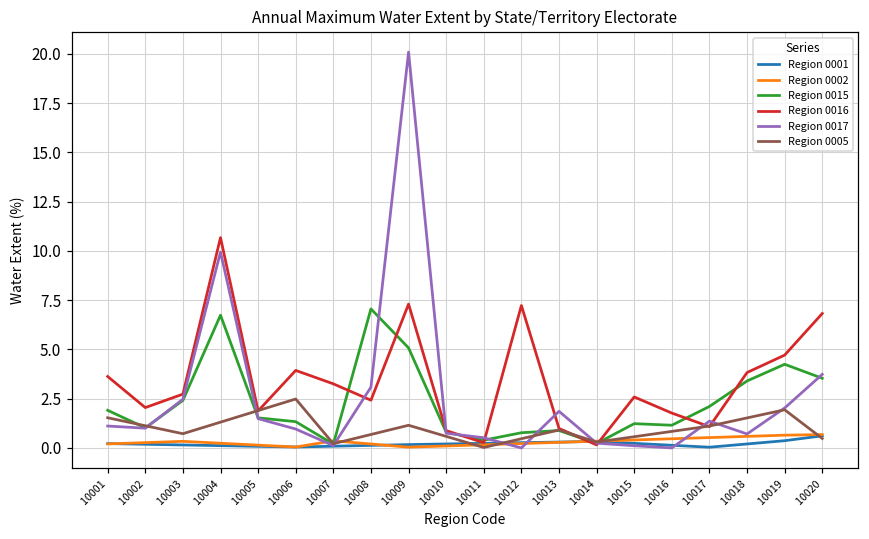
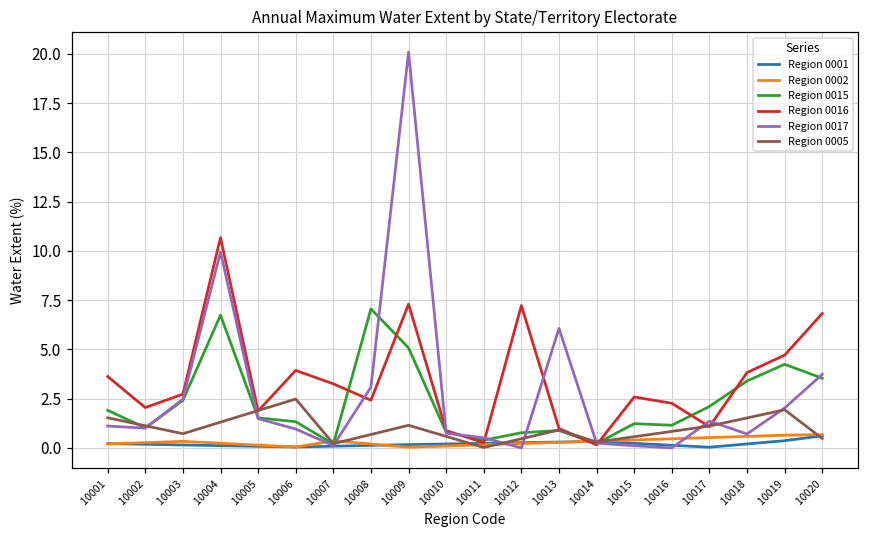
  {
    "Region 0001": {
      "10017": 0.0,
      "10019": 0.4
    },
    "Region 0002": {
      "10003": 0.3,
      "10007": 0.4,
      "10019": 0.6
    },
    "Region 0015": {
      "10001": 1.9,
      "10004": 6.7,
      "10006": 1.3,
      "10008": 7.1,
      "10009": 5.1,
      "10012": 0.8,
      "10015": 1.2,
      "10016": 1.2,
      "10017": 2.1,
      "10018": 3.4,
      "10019": 4.2,
      "10020": 3.5
    },
    "Region 0016": {
      "10001": 3.6,
      "10002": 2.0,
      "10003": 2.7,
      "10004": 10.7,
      "10005": 1.9,
      "10006": 3.9,
      "10007": 3.3,
      "10008": 2.4,
      "10009": 7.3,
      "10012": 7.2,
      "10015": 2.6,
-     "10016": 1.8,
+     "10016": 2.3,
      "10018": 3.8,
      "10019": 4.7,
      "10020": 6.8
    },
    "Region 0017": {
      "10001": 1.1,
      "10004": 9.9,
      "10006": 1.0,
      "10008": 3.1,
      "10009": 20.1,
      "10012": 0.0,
-     "10013": 1.9,
+     "10013": 6.1,
      "10015": 0.1,
      "10016": 0.0,
      "10017": 1.4,
      "10018": 0.7,
      "10020": 3.7
    },
    "Region 0005": {
      "10001": 1.5,
      "10003": 0.7,
      "10006": 2.5,
      "10009": 1.2,
      "10011": 0.0
    }
  }
